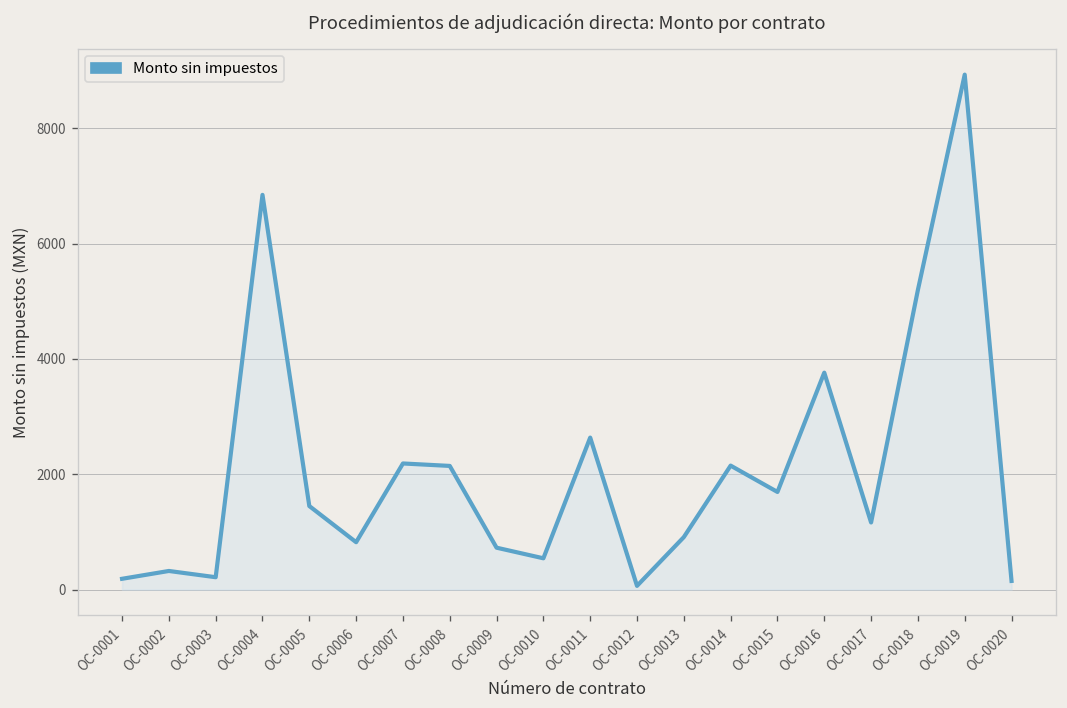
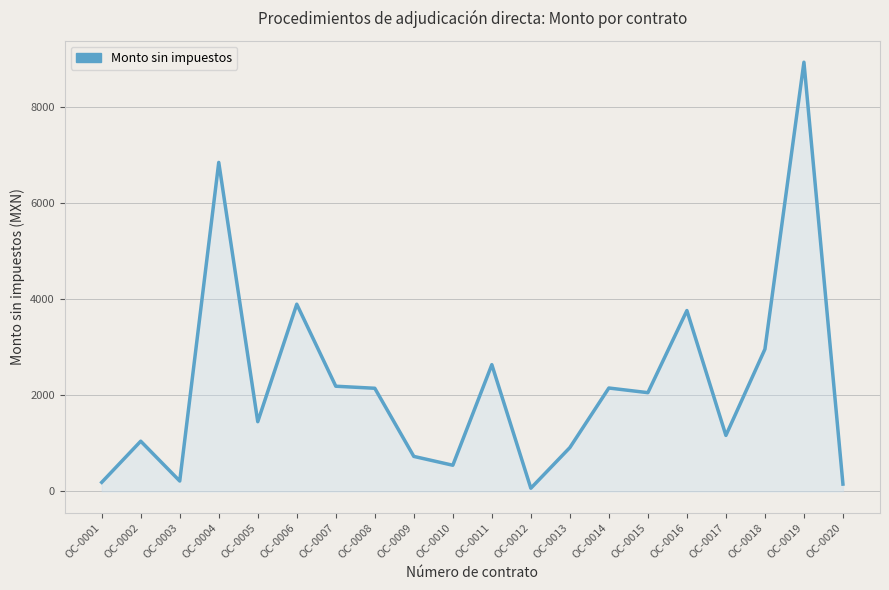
  {
    "OC-0001": 200,
-   "OC-0002": 300,
+   "OC-0002": 1000,
    "OC-0003": 200,
    "OC-0004": 6800,
    "OC-0005": 1400,
-   "OC-0006": 800,
+   "OC-0006": 3900,
    "OC-0007": 2200,
    "OC-0008": 2100,
    "OC-0009": 700,
    "OC-0010": 500,
    "OC-0011": 2600,
    "OC-0012": 100,
    "OC-0013": 900,
    "OC-0014": 2200,
-   "OC-0015": 1700,
+   "OC-0015": 2100,
    "OC-0016": 3800,
    "OC-0017": 1200,
-   "OC-0018": 5200,
+   "OC-0018": 3000,
    "OC-0019": 8900,
    "OC-0020": 200
  }
